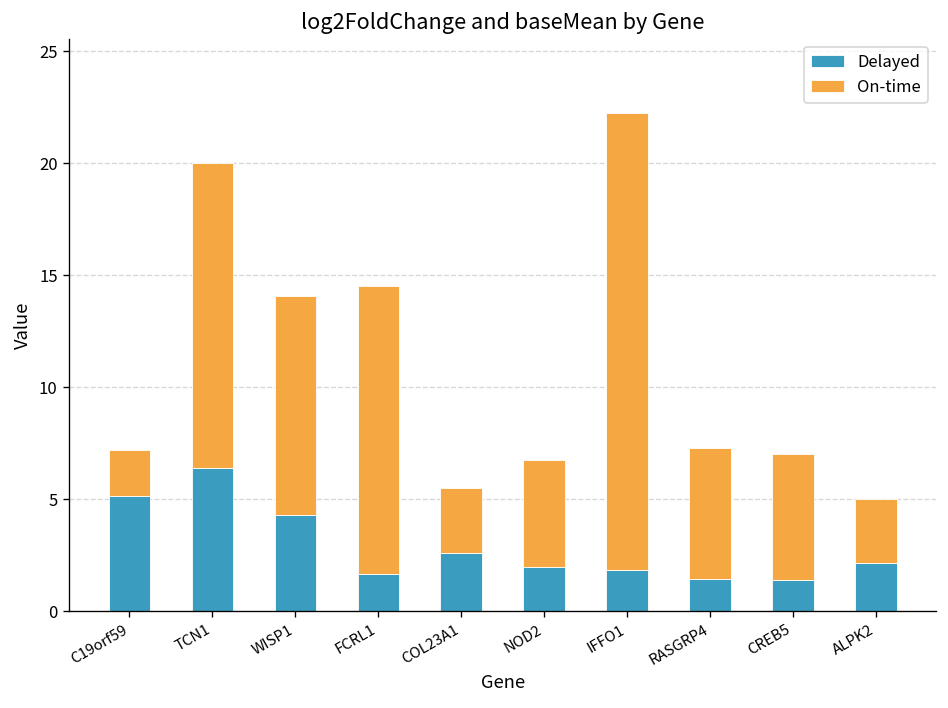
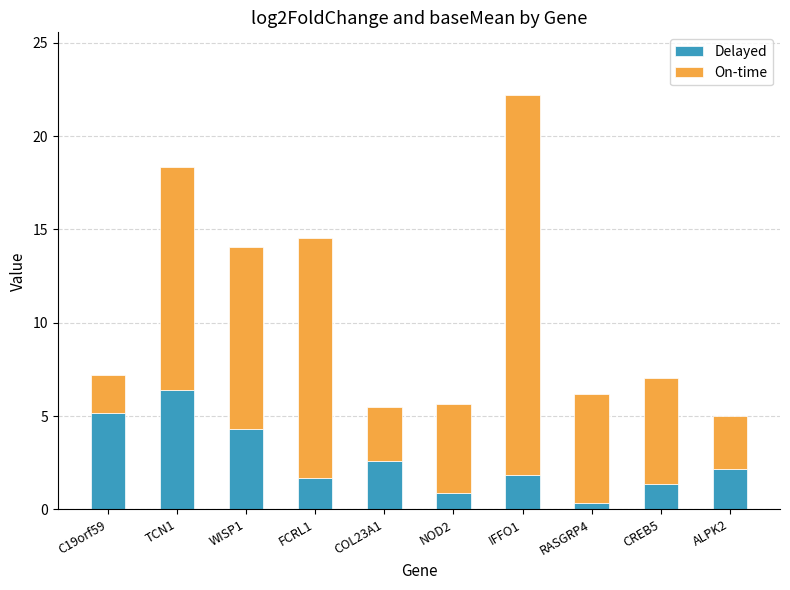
  {
    "Delayed": {
      "C19orf59": 5.1,
      "TCN1": 6.4,
      "WISP1": 4.3,
      "FCRL1": 1.7,
      "COL23A1": 2.6,
-     "NOD2": 2.0,
+     "NOD2": 0.9,
      "IFFO1": 1.8,
-     "RASGRP4": 1.4,
+     "RASGRP4": 0.3,
      "CREB5": 1.4,
      "ALPK2": 2.1
    },
    "On-time": {
      "C19orf59": 2.1,
-     "TCN1": 13.6,
+     "TCN1": 12.0,
      "WISP1": 9.8,
      "FCRL1": 12.8,
      "COL23A1": 2.9,
      "NOD2": 4.8,
      "IFFO1": 20.4,
      "RASGRP4": 5.9,
      "CREB5": 5.6,
      "ALPK2": 2.9
    }
  }
